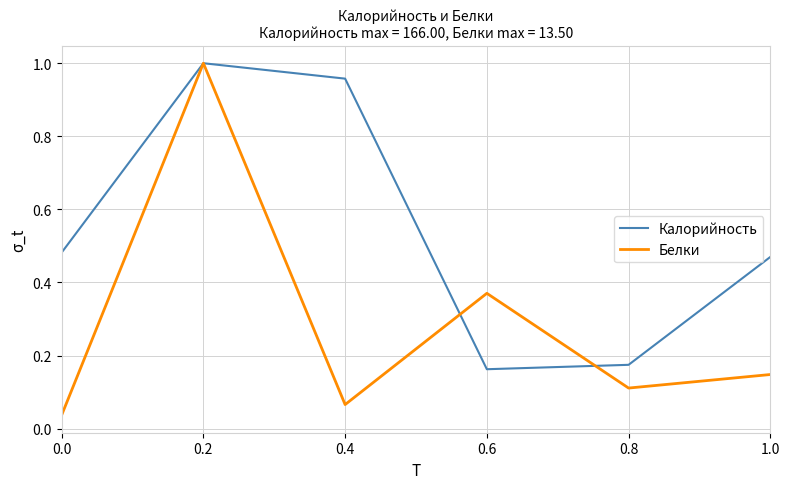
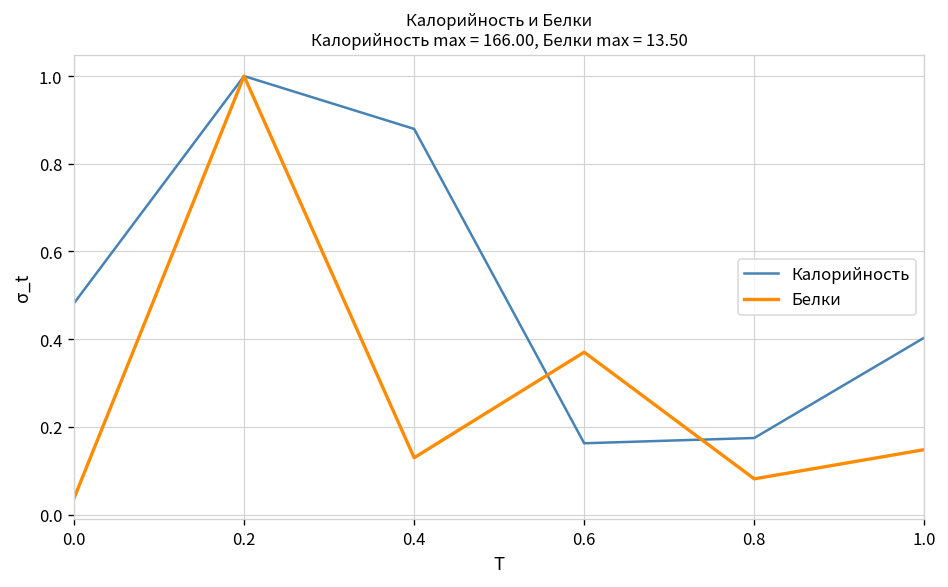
  {
    "Калорийность": {
      "0.0": 0.48,
-     "0.4": 0.96,
+     "0.4": 0.88,
      "0.6": 0.16,
      "0.8": 0.17,
-     "1.0": 0.47
+     "1.0": 0.40
    },
    "Белки": {
      "0.0": 0.04,
-     "0.4": 0.07,
+     "0.4": 0.13,
      "0.6": 0.37,
-     "0.8": 0.11,
+     "0.8": 0.08,
      "1.0": 0.15
    }
  }
